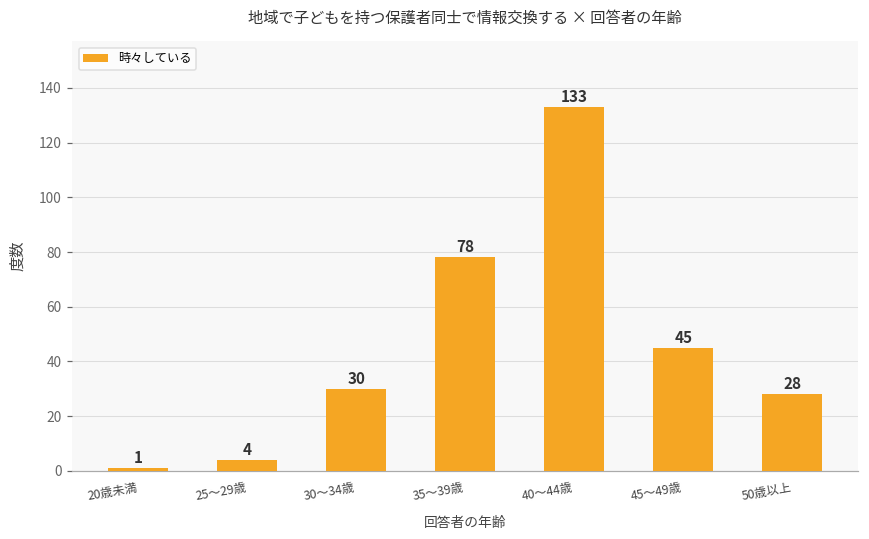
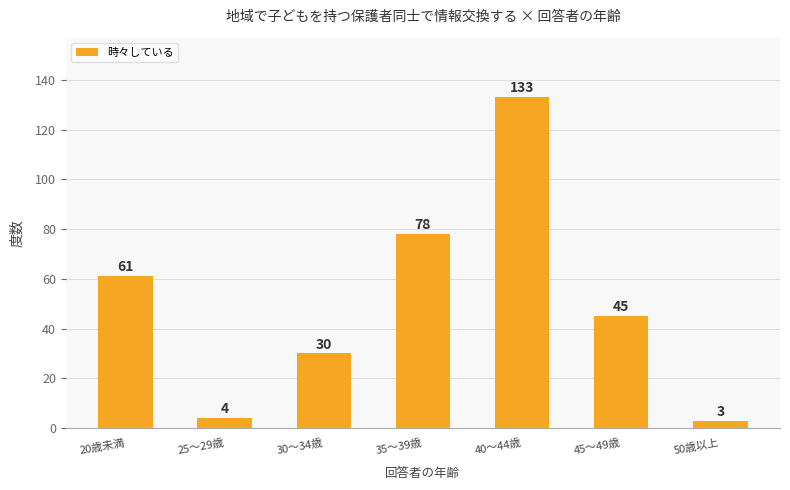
  {
-   "20歳未満": 1,
+   "20歳未満": 61,
    "25～29歳": 4,
    "30～34歳": 30,
    "35～39歳": 78,
    "40～44歳": 133,
    "45～49歳": 45,
-   "50歳以上": 28
+   "50歳以上": 3
  }
